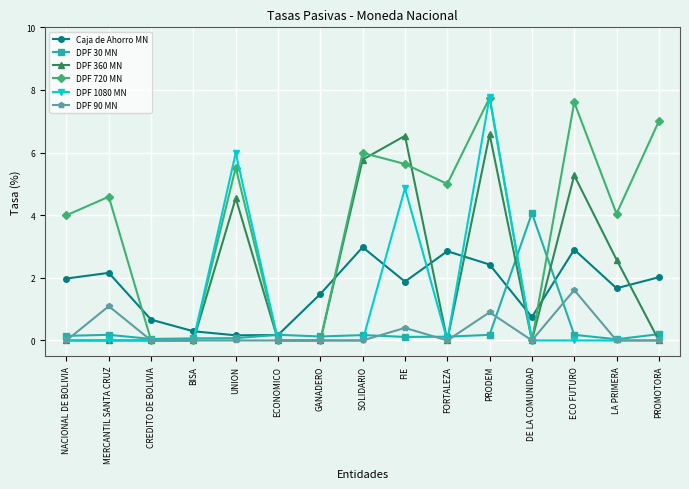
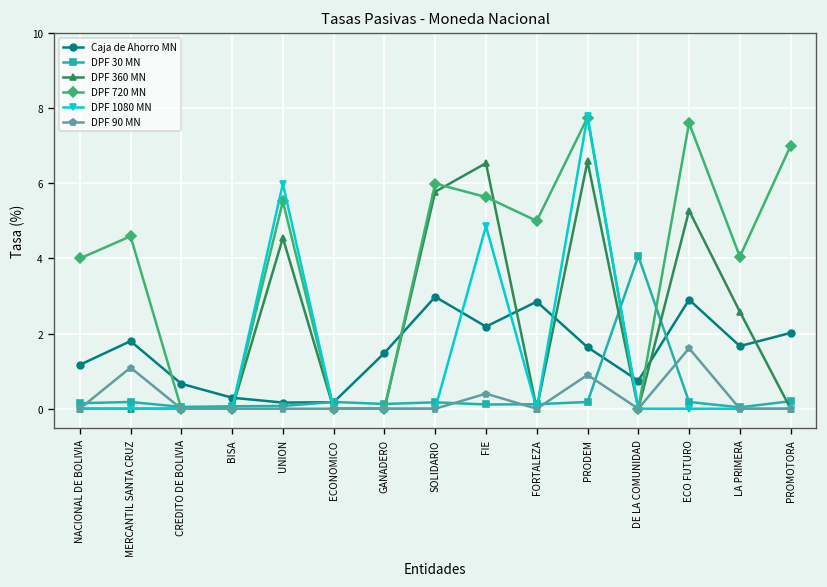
  {
    "Caja de Ahorro MN": {
-     "NACIONAL DE BOLIVIA": 2.0,
-     "MERCANTIL SANTA CRUZ": 2.2,
+     "NACIONAL DE BOLIVIA": 1.2,
+     "MERCANTIL SANTA CRUZ": 1.8,
      "CREDITO DE BOLIVIA": 0.7,
      "BISA": 0.3,
      "UNION": 0.2,
      "GANADERO": 1.5,
      "SOLIDARIO": 3.0,
-     "FIE": 1.9,
+     "FIE": 2.2,
      "FORTALEZA": 2.9,
-     "PRODEM": 2.4,
+     "PRODEM": 1.6,
      "DE LA COMUNIDAD": 0.7,
      "ECO FUTURO": 2.9,
      "LA PRIMERA": 1.7,
      "PROMOTORA": 2.0
    },
    "DPF 90 MN": {
      "MERCANTIL SANTA CRUZ": 1.1,
      "FIE": 0.4,
      "PRODEM": 0.9,
      "ECO FUTURO": 1.6
    }
  }
